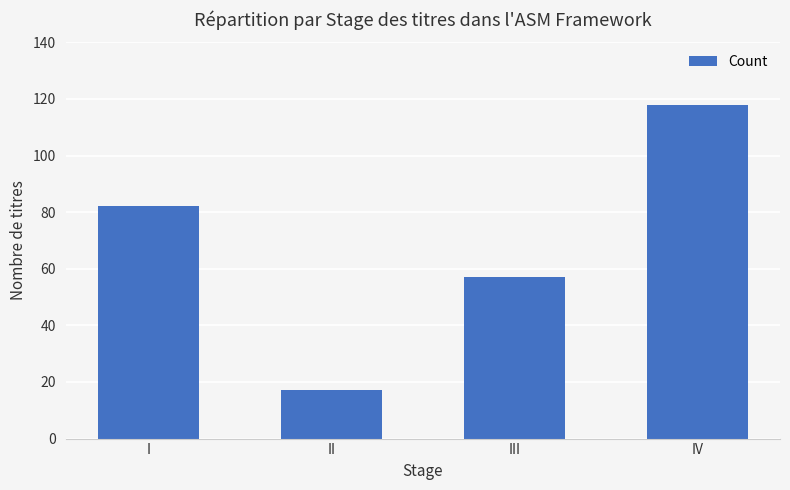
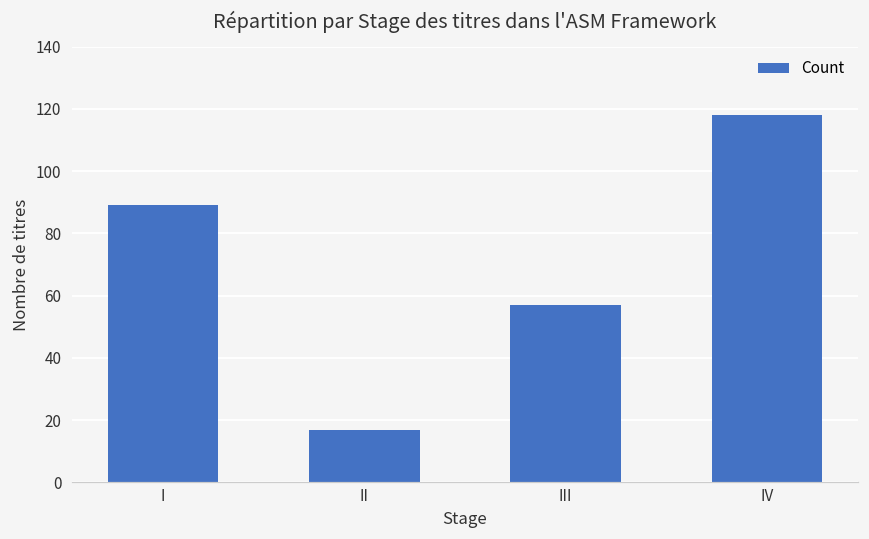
  {
-   "I": 82,
+   "I": 89,
    "II": 17,
    "III": 57,
    "IV": 118
  }
